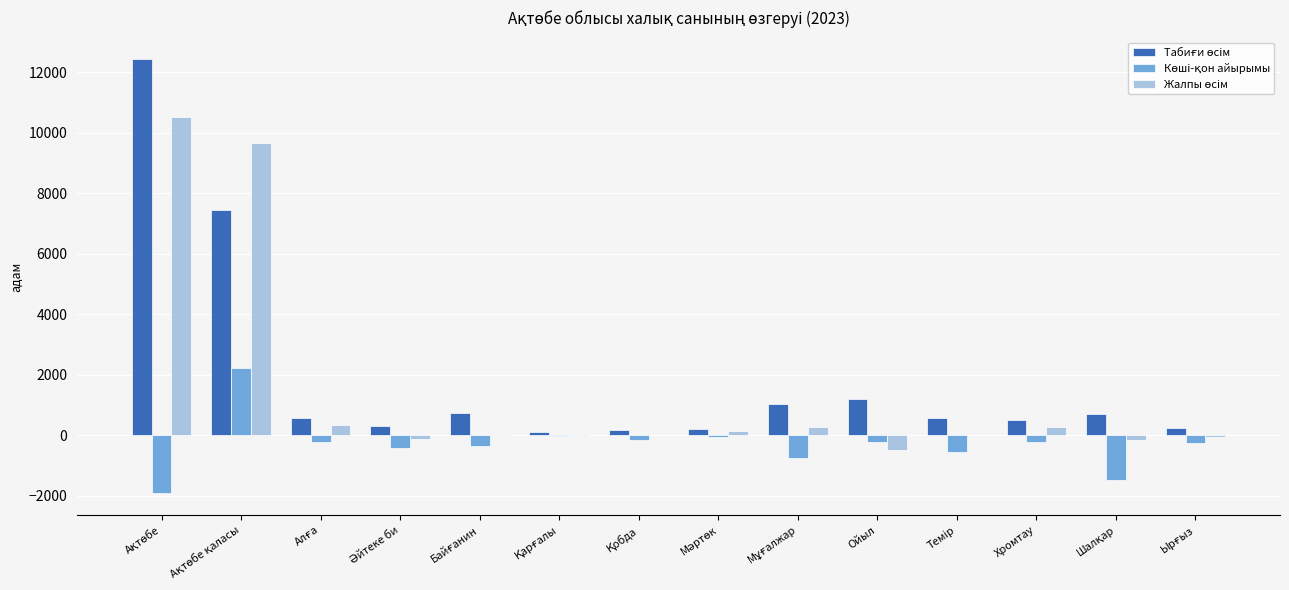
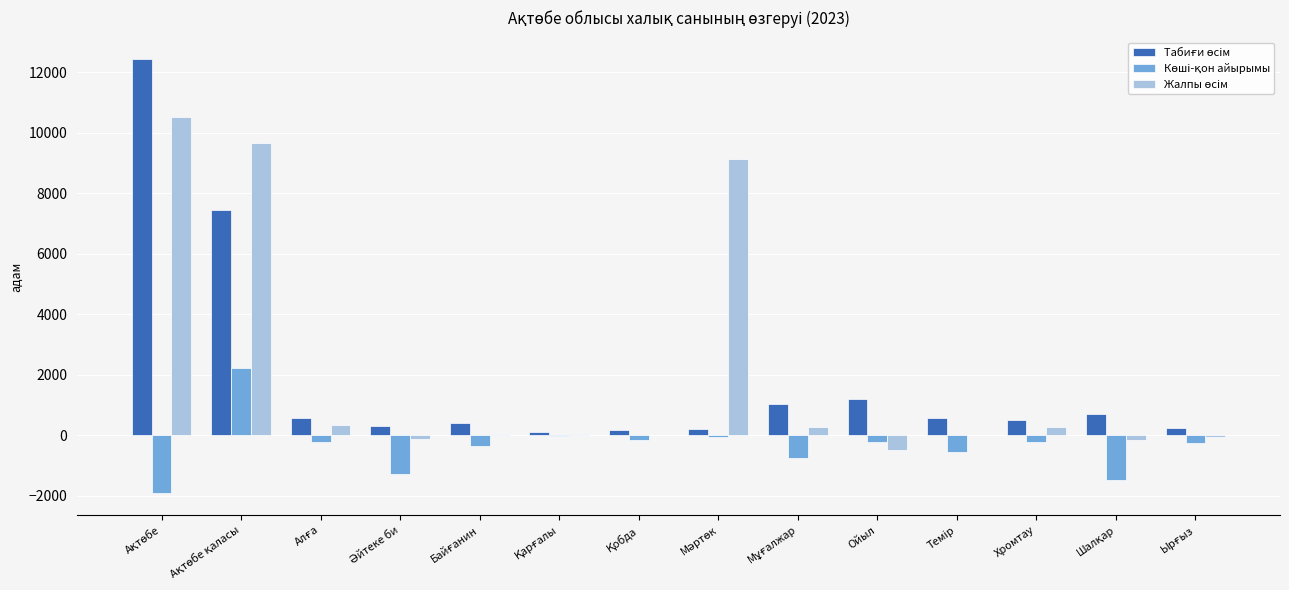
  {
    "Табиғи өсім": {
      "Ақтөбе": 12400,
      "Ақтөбе қаласы": 7500,
      "Алға": 600,
      "Әйтеке би": 300,
-     "Байғанин": 800,
+     "Байғанин": 400,
      "Қарғалы": 100,
      "Қобда": 200,
      "Мәртөк": 200,
      "Мұғалжар": 1000,
      "Ойыл": 1200,
      "Темір": 600,
      "Хромтау": 500,
      "Шалқар": 700,
      "Ырғыз": 200
    },
    "Көші-қон айырымы": {
      "Ақтөбе": -1900,
      "Ақтөбе қаласы": 2200,
      "Алға": -200,
-     "Әйтеке би": -400,
+     "Әйтеке би": -1300,
      "Байғанин": -400,
      "Қобда": -200,
      "Мұғалжар": -700,
      "Ойыл": -200,
      "Темір": -600,
      "Хромтау": -200,
      "Шалқар": -1500,
      "Ырғыз": -300
    },
    "Жалпы өсім": {
      "Ақтөбе": 10500,
      "Ақтөбе қаласы": 9700,
      "Алға": 300,
      "Әйтеке би": -100,
-     "Мәртөк": 200,
+     "Мәртөк": 9100,
      "Мұғалжар": 300,
      "Ойыл": -500,
      "Темір": 0,
      "Хромтау": 300,
      "Шалқар": -100
    }
  }
